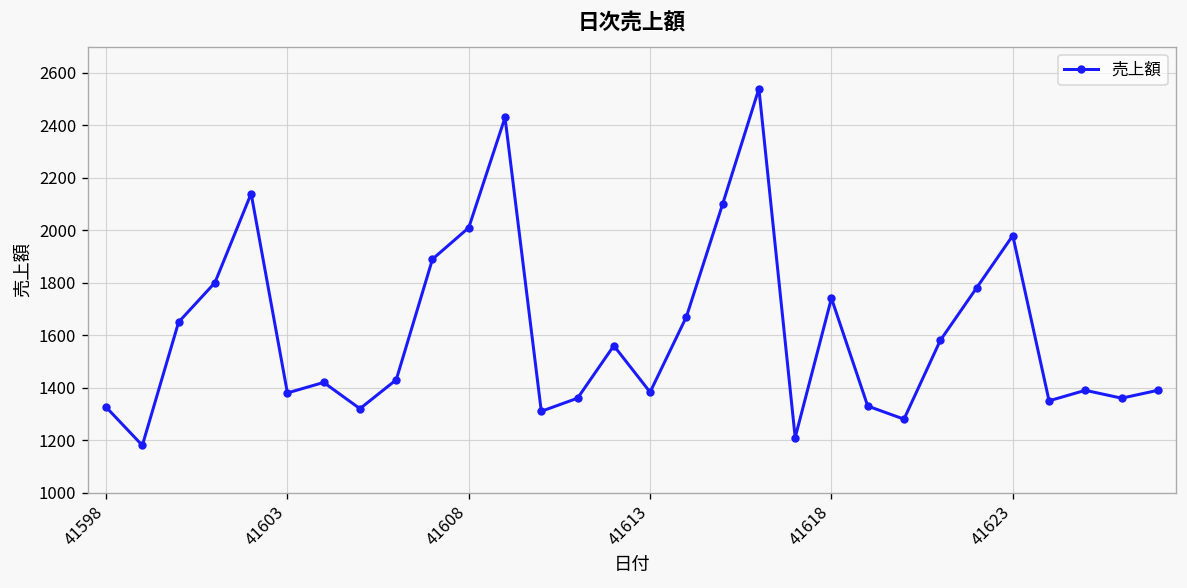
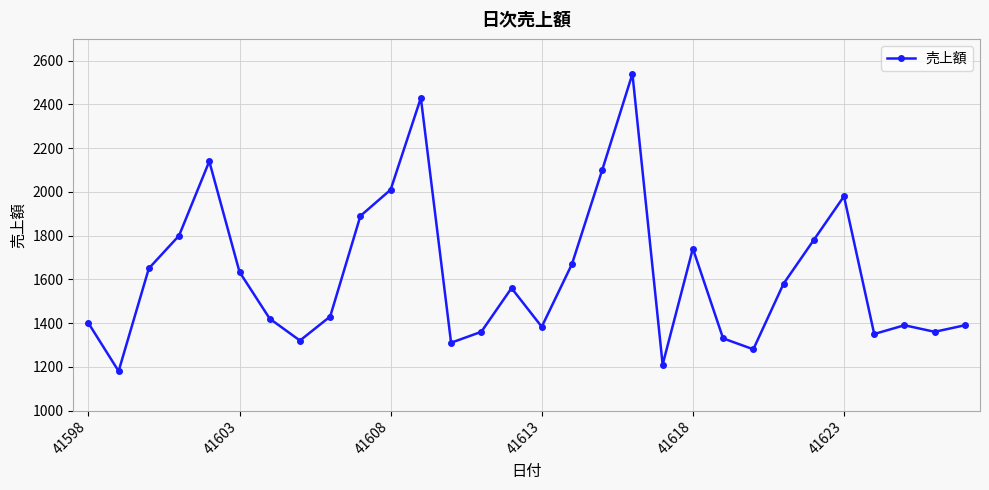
  {
-   "41598": 1330,
-   "41603": 1380,
+   "41598": 1400,
+   "41603": 1630,
    "41608": 2010,
    "41613": 1380,
    "41618": 1740,
    "41623": 1980
  }
